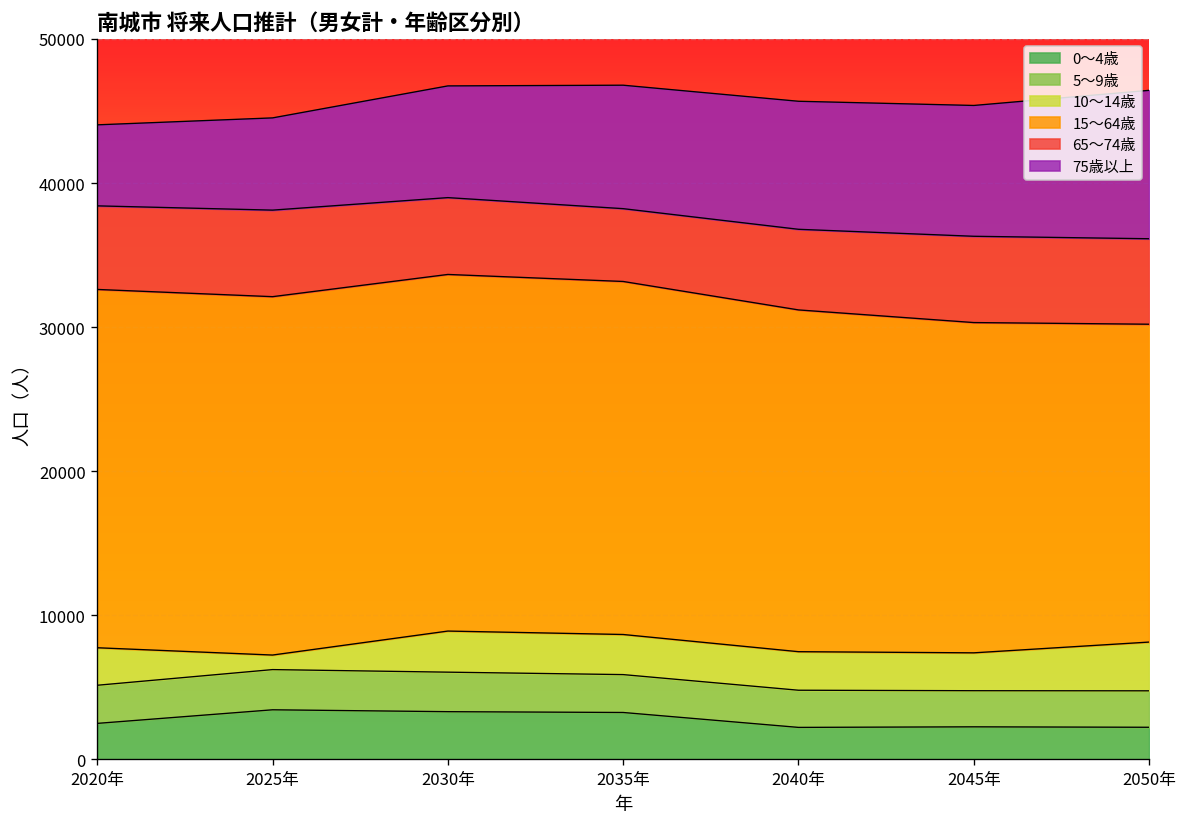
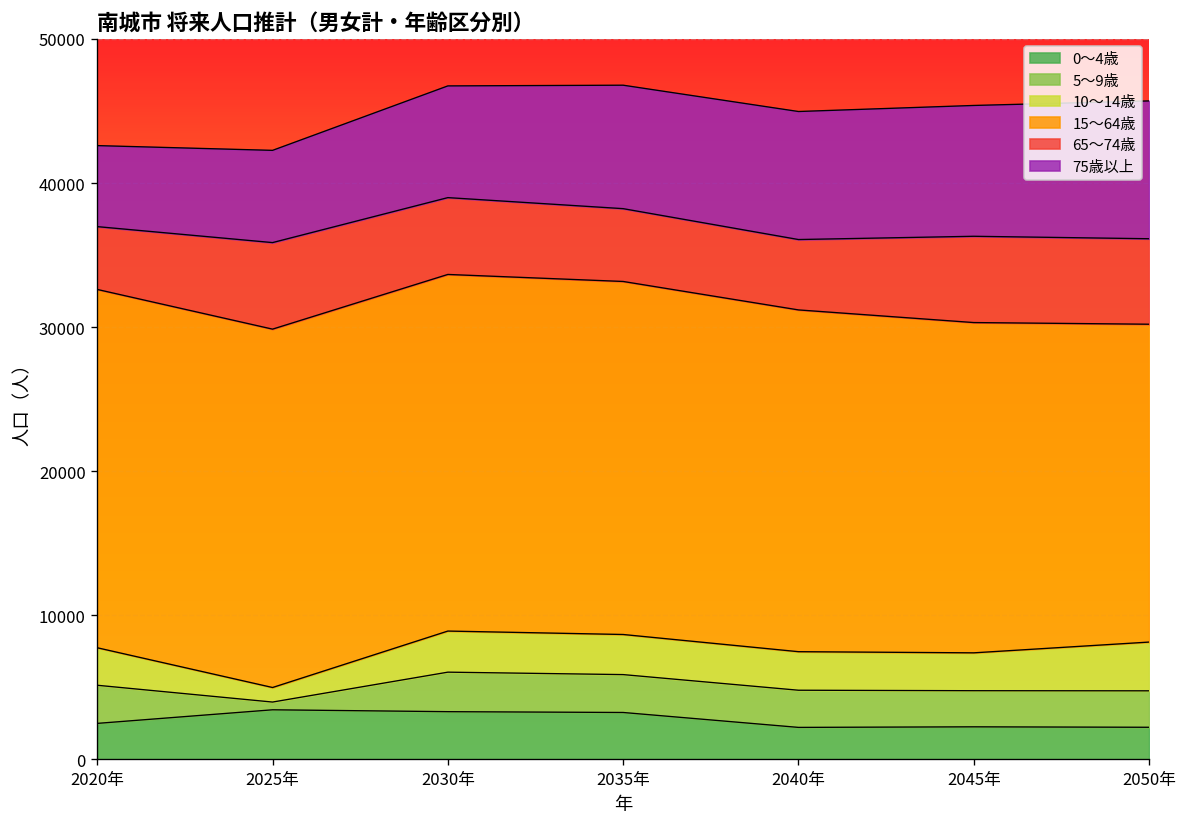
  {
    "0～4歳": {
      "2020年": 2500,
      "2025年": 3400,
      "2030年": 3300,
      "2035年": 3300,
      "2040年": 2200,
      "2045年": 2300,
      "2050年": 2200
    },
    "5～9歳": {
      "2020年": 2600,
-     "2025年": 2800,
+     "2025年": 500,
      "2030年": 2700,
      "2035年": 2600,
      "2040年": 2600,
      "2045年": 2500,
      "2050年": 2500
    },
    "10～14歳": {
      "2020年": 2600,
      "2025年": 1000,
      "2030年": 2900,
      "2035年": 2800,
      "2040年": 2700,
      "2045年": 2600,
      "2050年": 3400
    },
    "15～64歳": {
      "2020年": 24900,
      "2025年": 24900,
      "2030年": 24700,
      "2035年": 24500,
      "2040年": 23700,
      "2045年": 22900,
      "2050年": 22100
    },
    "65～74歳": {
-     "2020年": 5800,
+     "2020年": 4400,
      "2025年": 6000,
      "2030年": 5300,
      "2035年": 5100,
-     "2040年": 5600,
+     "2040年": 4900,
      "2045年": 6000,
      "2050年": 5900
    },
    "75歳以上": {
      "2020年": 5600,
      "2025年": 6400,
      "2030年": 7800,
      "2035年": 8600,
      "2040年": 8900,
      "2045年": 9100,
-     "2050年": 10300
+     "2050年": 9600
    }
  }
